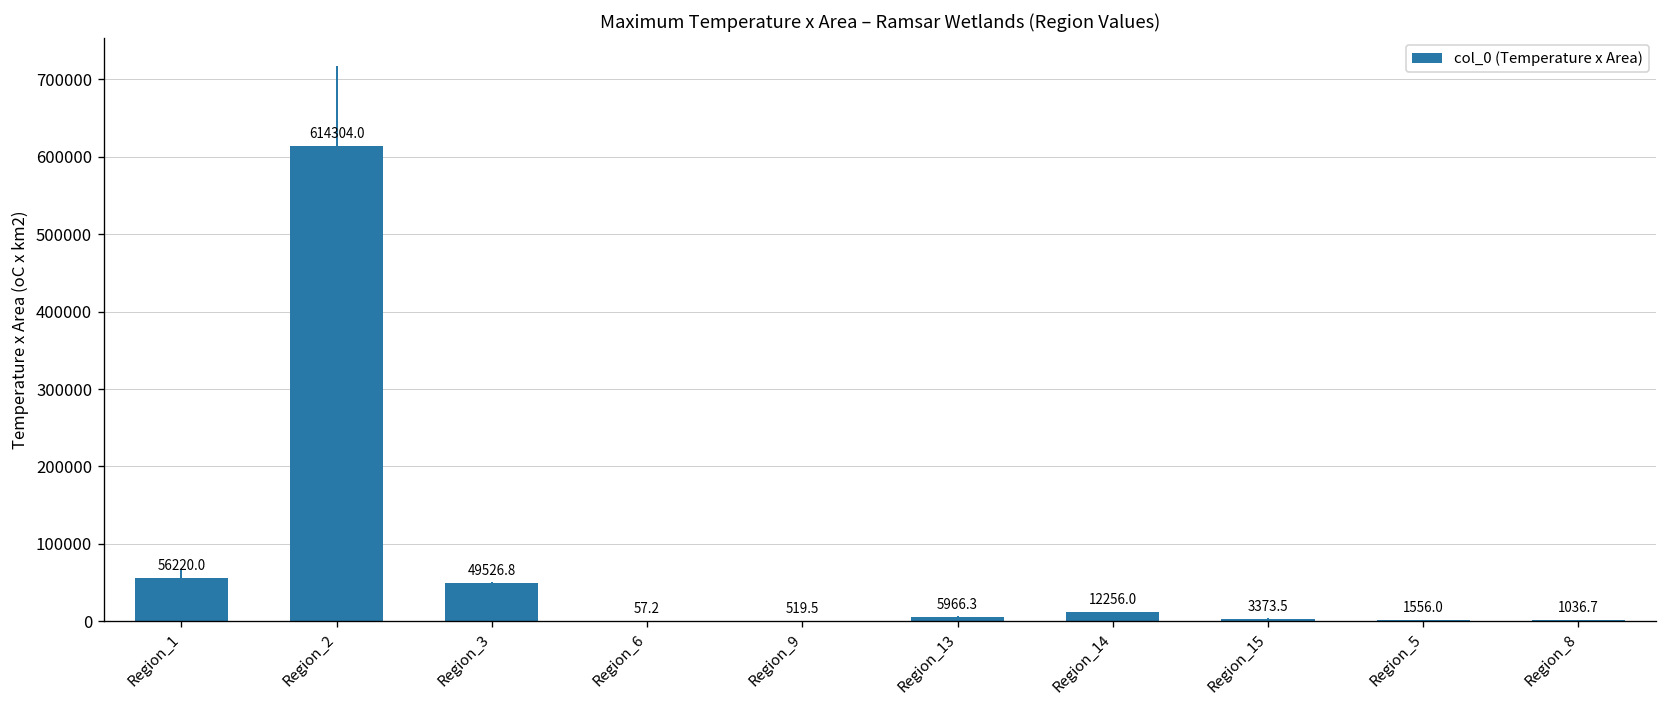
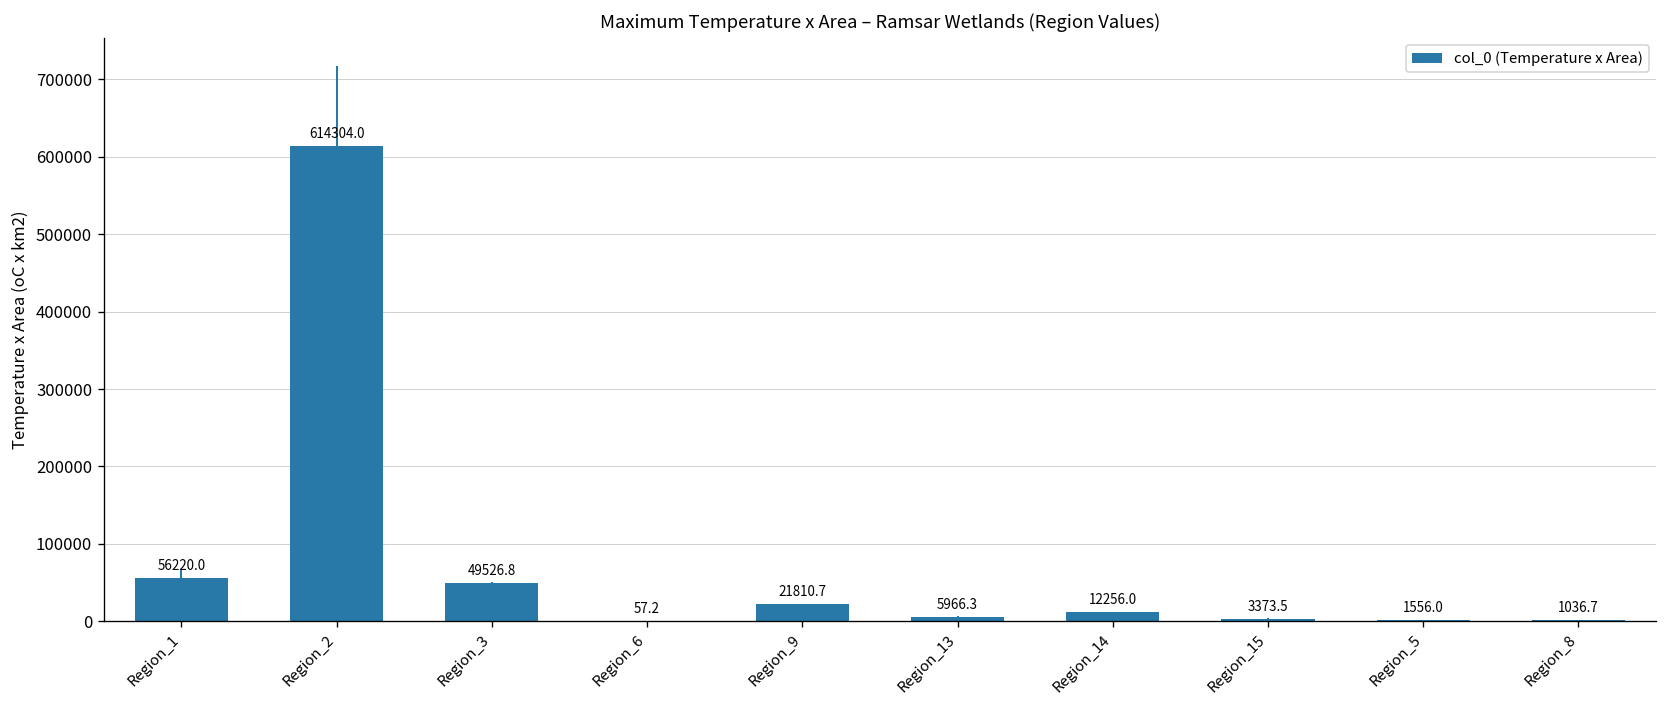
  {
    "Region_1": 56220.0,
    "Region_2": 614304.0,
    "Region_3": 49526.8,
    "Region_6": 57.2,
-   "Region_9": 519.5,
+   "Region_9": 21810.7,
    "Region_13": 5966.3,
    "Region_14": 12256.0,
    "Region_15": 3373.5,
    "Region_5": 1556.0,
    "Region_8": 1036.7
  }
